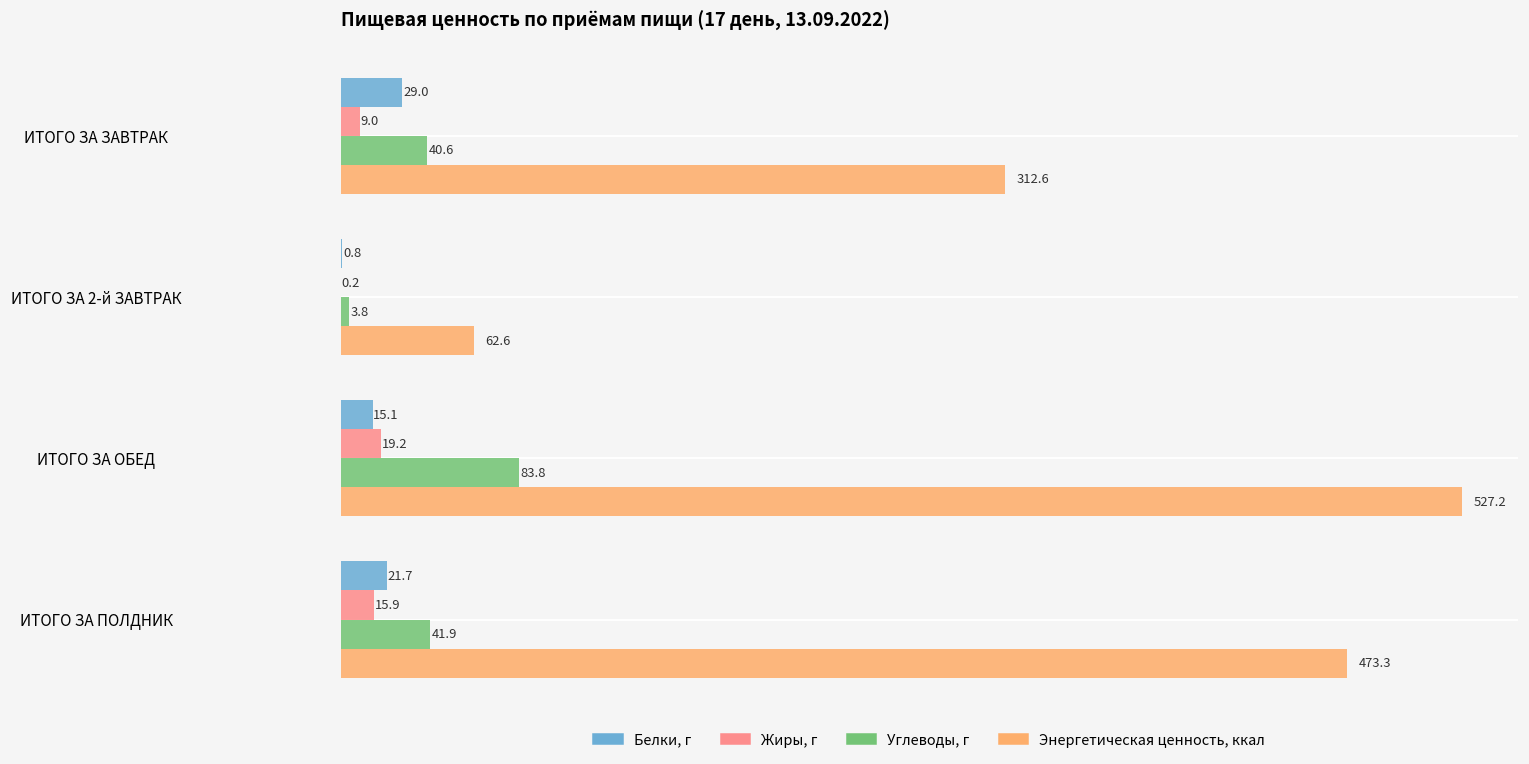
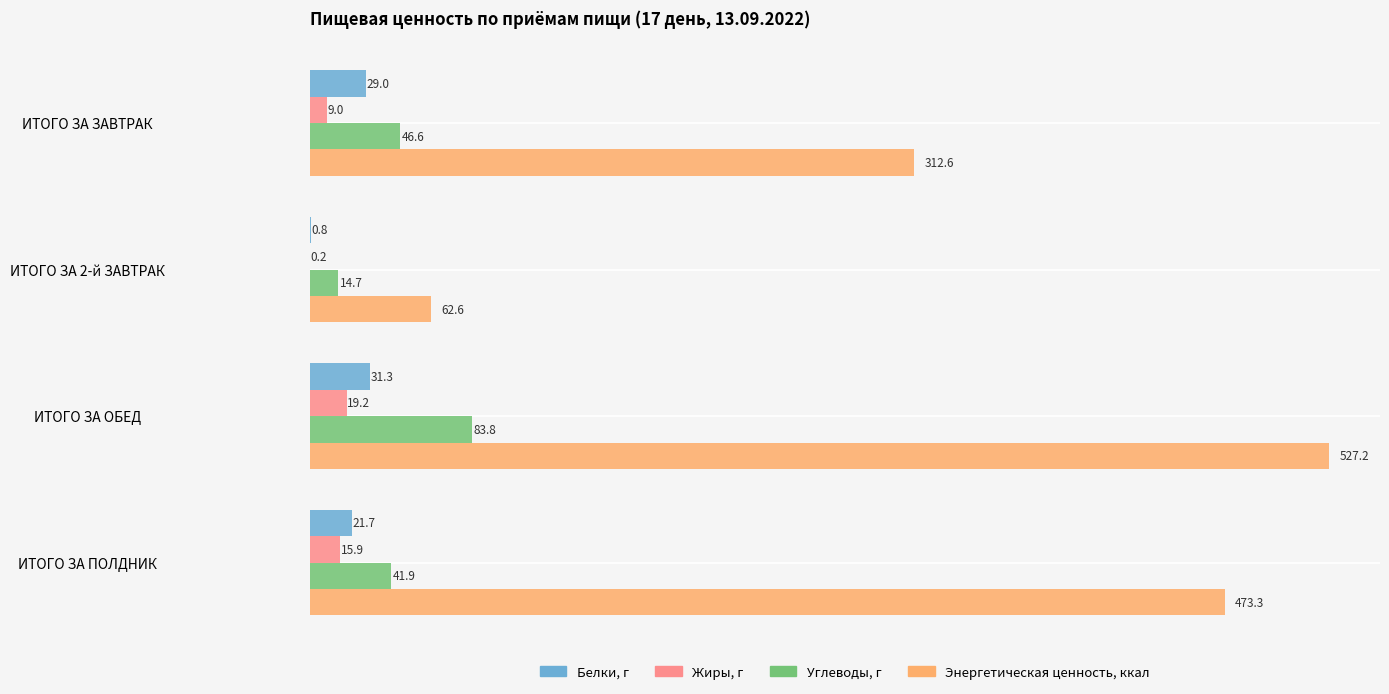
  {
    "Белки, г": {
      "ИТОГО ЗА ЗАВТРАК": 29.0,
      "ИТОГО ЗА 2-й ЗАВТРАК": 0.8,
-     "ИТОГО ЗА ОБЕД": 15.1,
+     "ИТОГО ЗА ОБЕД": 31.3,
      "ИТОГО ЗА ПОЛДНИК": 21.7
    },
    "Углеводы, г": {
-     "ИТОГО ЗА ЗАВТРАК": 40.6,
-     "ИТОГО ЗА 2-й ЗАВТРАК": 3.8,
+     "ИТОГО ЗА ЗАВТРАК": 46.6,
+     "ИТОГО ЗА 2-й ЗАВТРАК": 14.7,
      "ИТОГО ЗА ОБЕД": 83.8,
      "ИТОГО ЗА ПОЛДНИК": 41.9
    }
  }
